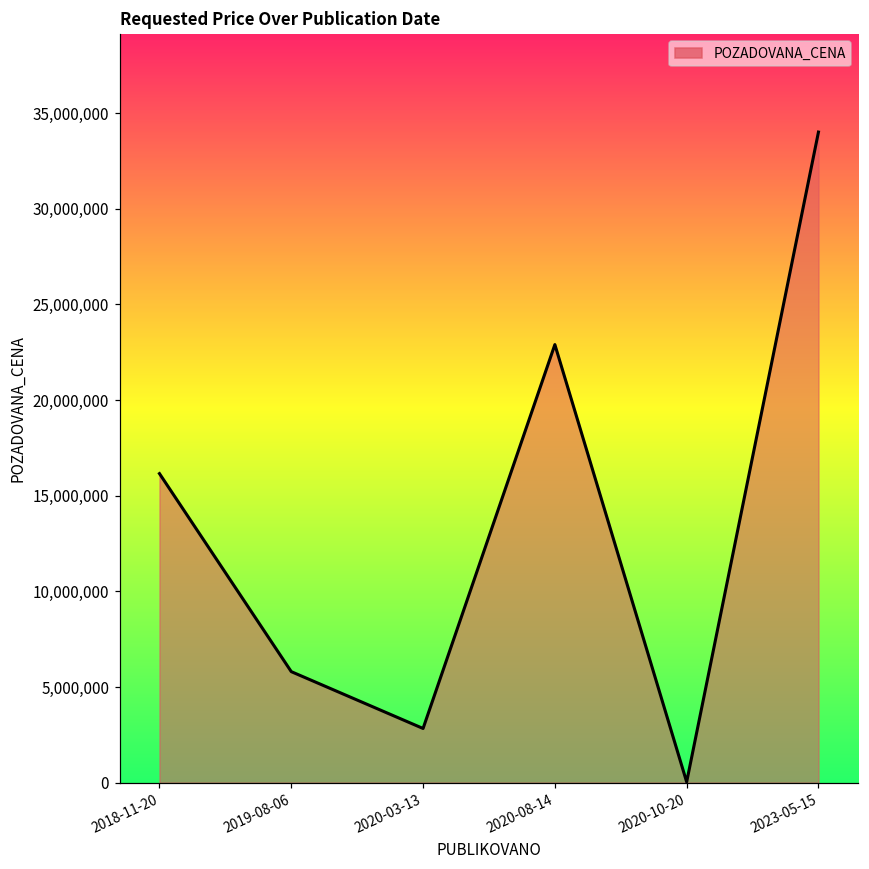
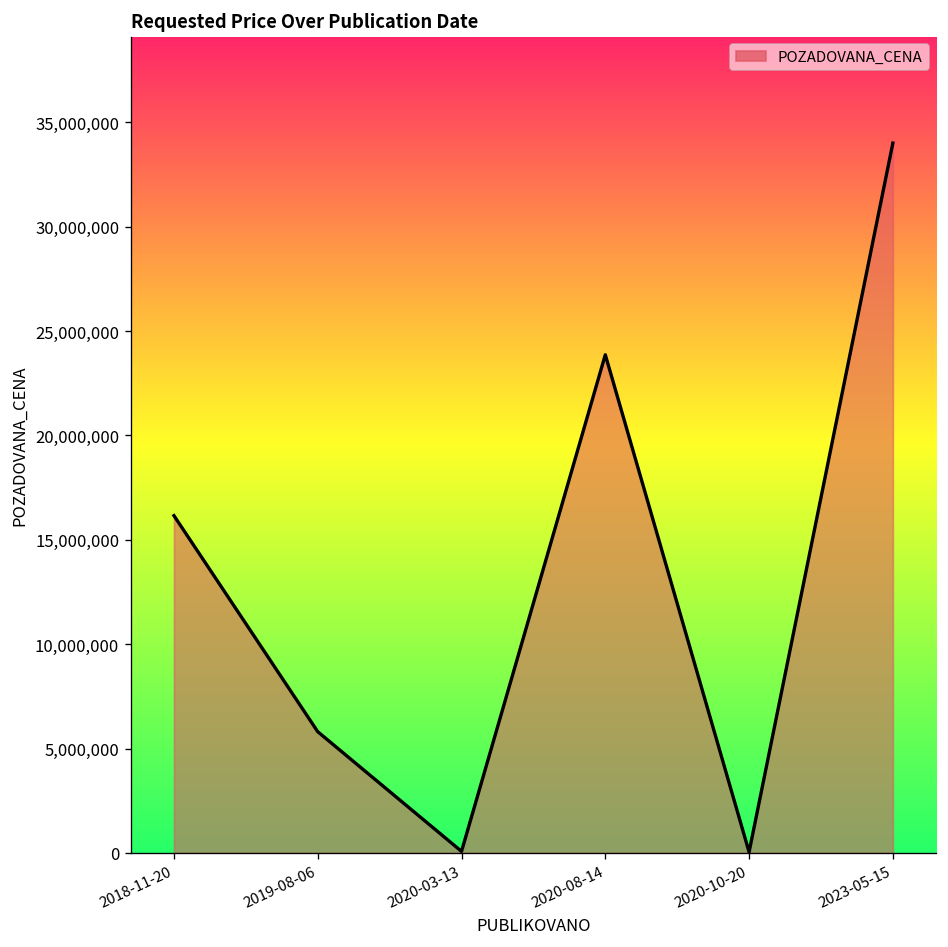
  {
    "2018-11-20": "16,200,000",
    "2019-08-06": "5,800,000",
-   "2020-03-13": "2,800,000",
-   "2020-08-14": "22,900,000",
+   "2020-03-13": "100,000",
+   "2020-08-14": "23,900,000",
    "2020-10-20": "0",
    "2023-05-15": "34,000,000"
  }
